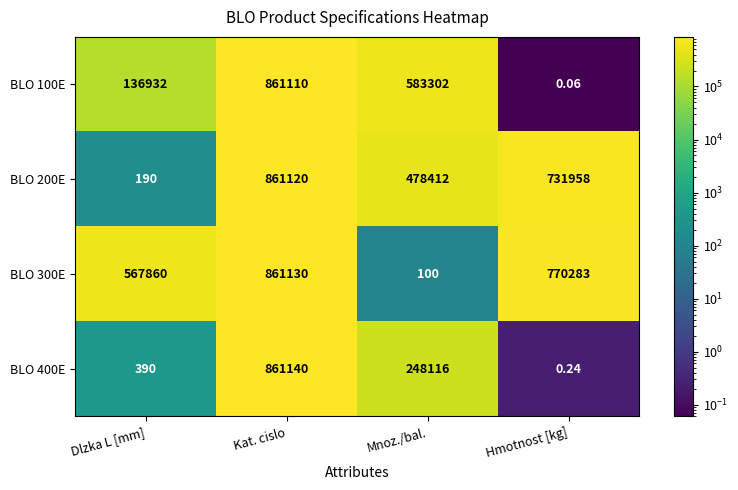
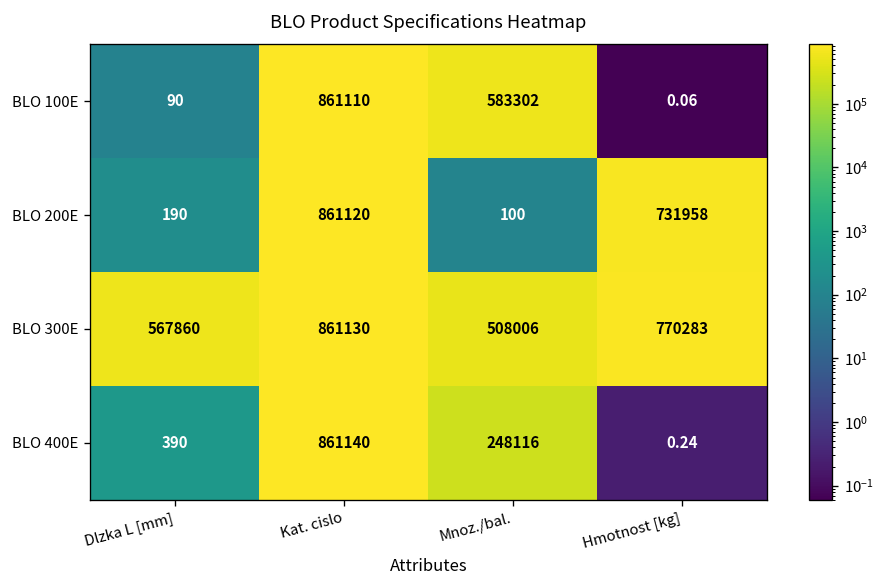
  {
    "BLO 100E": {
-     "Dlzka L [mm]": 136932,
+     "Dlzka L [mm]": 90,
      "Kat. cislo": 861110,
      "Mnoz./bal.": 583302,
      "Hmotnost [kg]": 0.06
    },
    "BLO 200E": {
      "Dlzka L [mm]": 190,
      "Kat. cislo": 861120,
-     "Mnoz./bal.": 478412,
+     "Mnoz./bal.": 100,
      "Hmotnost [kg]": 731958
    },
    "BLO 300E": {
      "Dlzka L [mm]": 567860,
      "Kat. cislo": 861130,
-     "Mnoz./bal.": 100,
+     "Mnoz./bal.": 508006,
      "Hmotnost [kg]": 770283
    },
    "BLO 400E": {
      "Dlzka L [mm]": 390,
      "Kat. cislo": 861140,
      "Mnoz./bal.": 248116,
      "Hmotnost [kg]": 0.24
    }
  }
